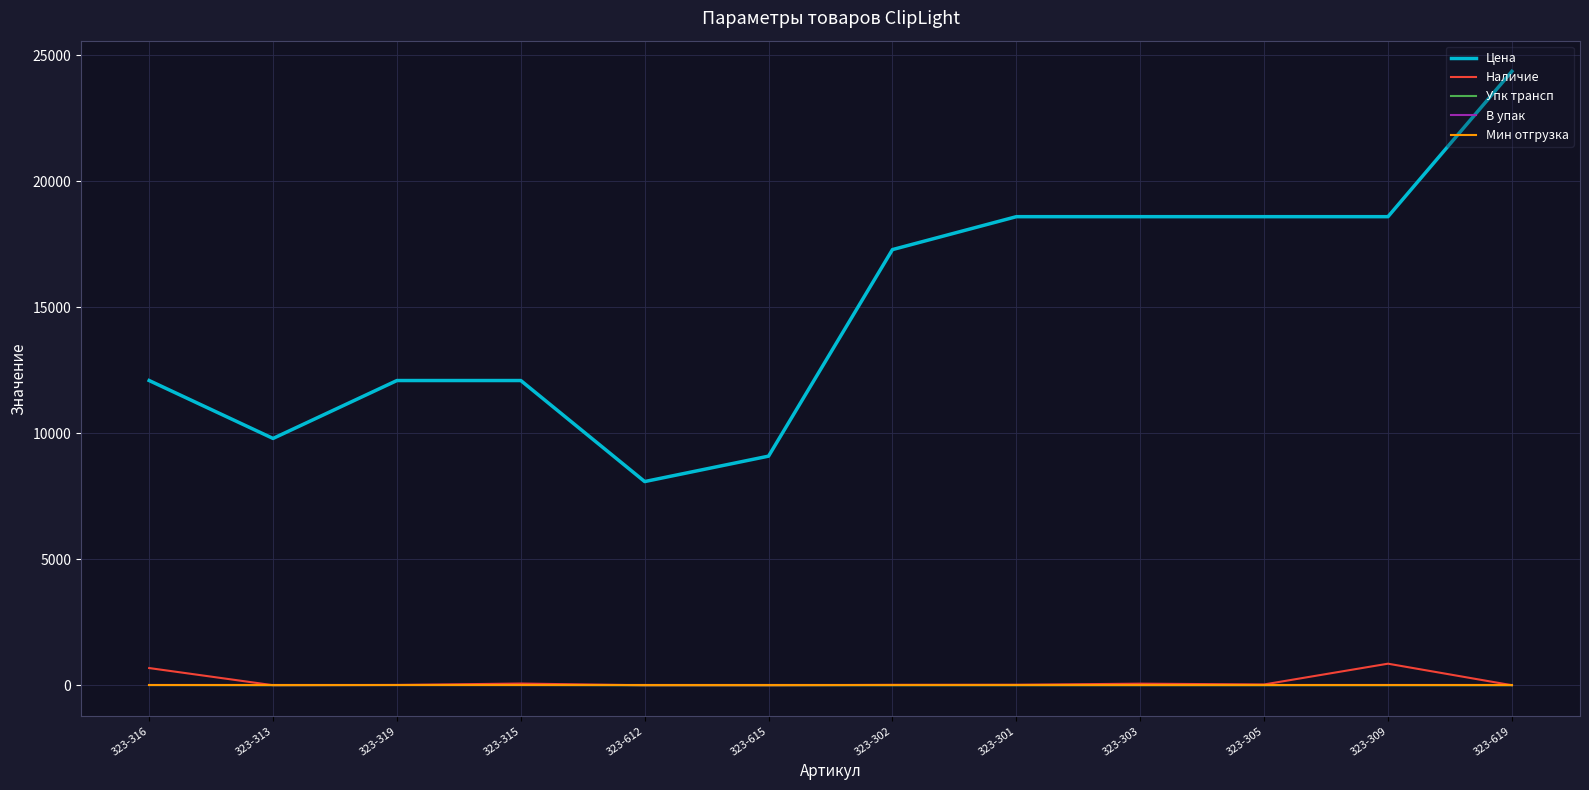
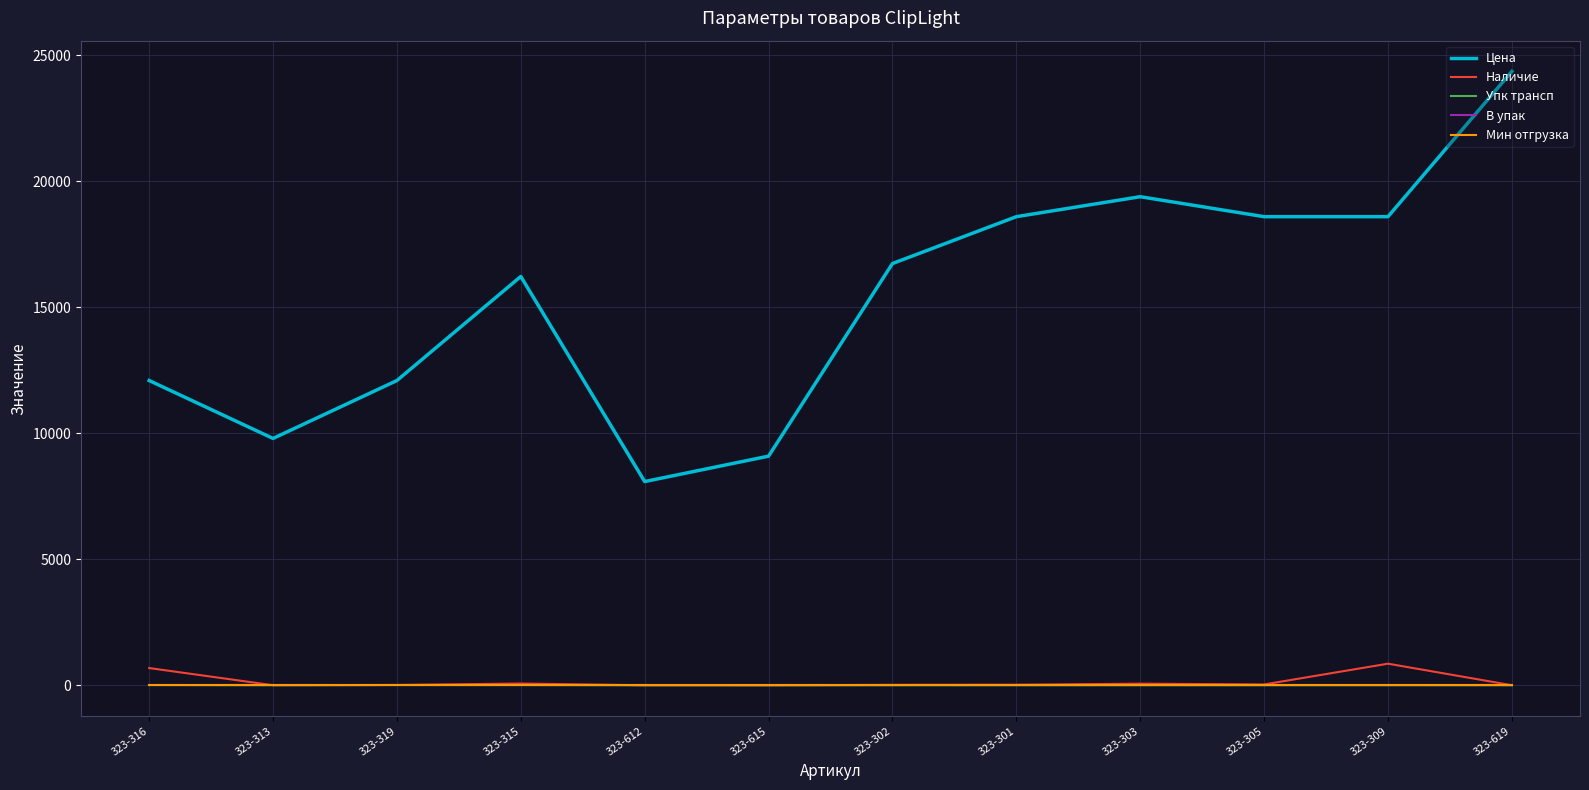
  {
    "Цена": {
      "323-316": 12100,
      "323-313": 9800,
      "323-319": 12100,
-     "323-315": 12100,
+     "323-315": 16200,
      "323-612": 8100,
      "323-615": 9100,
-     "323-302": 17300,
+     "323-302": 16700,
      "323-301": 18600,
-     "323-303": 18600,
+     "323-303": 19400,
      "323-305": 18600,
      "323-309": 18600
    },
    "Наличие": {
      "323-316": 700,
      "323-309": 900
    },
    "Мин отгрузка": {
      "323-316": 0,
      "323-309": 0
    }
  }
